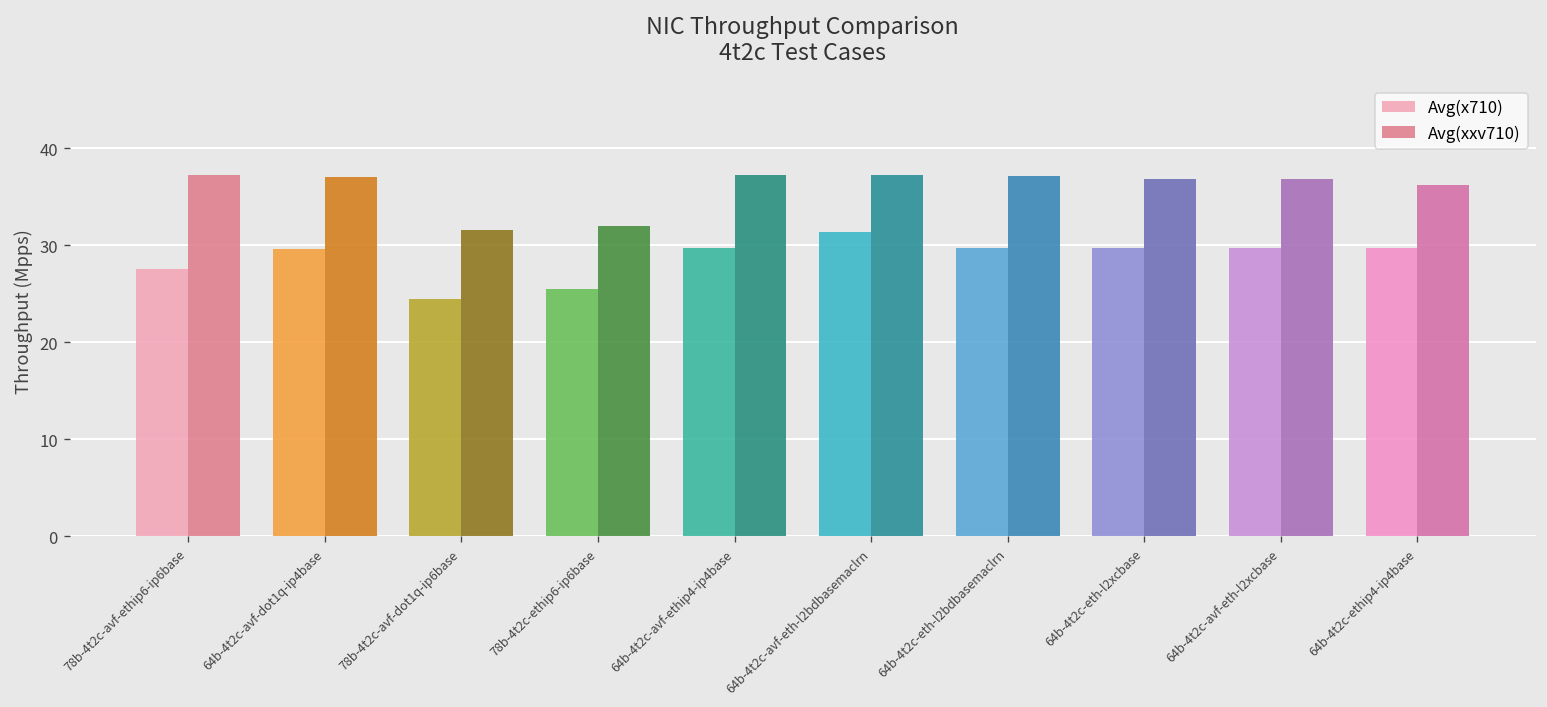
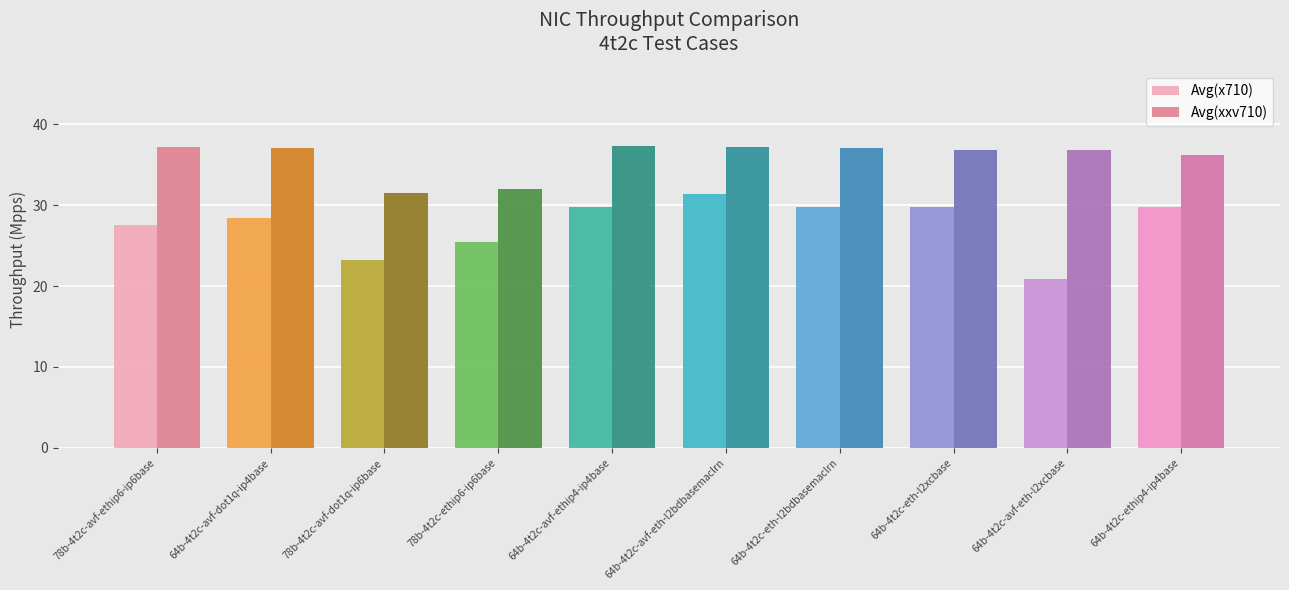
  {
    "Avg(x710)": {
      "78b-4t2c-avf-ethip6-ip6base": 28,
-     "64b-4t2c-avf-dot1q-ip4base": 30,
-     "78b-4t2c-avf-dot1q-ip6base": 25,
+     "64b-4t2c-avf-dot1q-ip4base": 28,
+     "78b-4t2c-avf-dot1q-ip6base": 23,
      "78b-4t2c-ethip6-ip6base": 26,
      "64b-4t2c-avf-ethip4-ip4base": 30,
      "64b-4t2c-avf-eth-l2bdbasemaclrn": 31,
      "64b-4t2c-eth-l2bdbasemaclrn": 30,
      "64b-4t2c-eth-l2xcbase": 30,
-     "64b-4t2c-avf-eth-l2xcbase": 30,
+     "64b-4t2c-avf-eth-l2xcbase": 21,
      "64b-4t2c-ethip4-ip4base": 30
    },
    "Avg(xxv710)": {
      "78b-4t2c-avf-ethip6-ip6base": 37,
      "64b-4t2c-avf-dot1q-ip4base": 37,
      "78b-4t2c-avf-dot1q-ip6base": 32,
      "78b-4t2c-ethip6-ip6base": 32,
      "64b-4t2c-avf-ethip4-ip4base": 37,
      "64b-4t2c-avf-eth-l2bdbasemaclrn": 37,
      "64b-4t2c-eth-l2bdbasemaclrn": 37,
      "64b-4t2c-eth-l2xcbase": 37,
      "64b-4t2c-avf-eth-l2xcbase": 37,
      "64b-4t2c-ethip4-ip4base": 36
    }
  }
